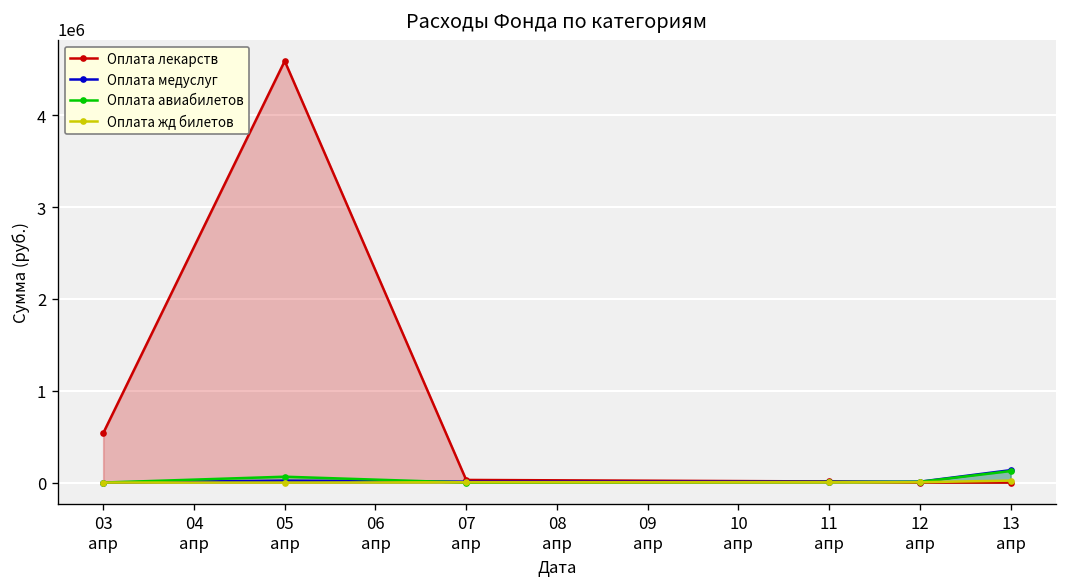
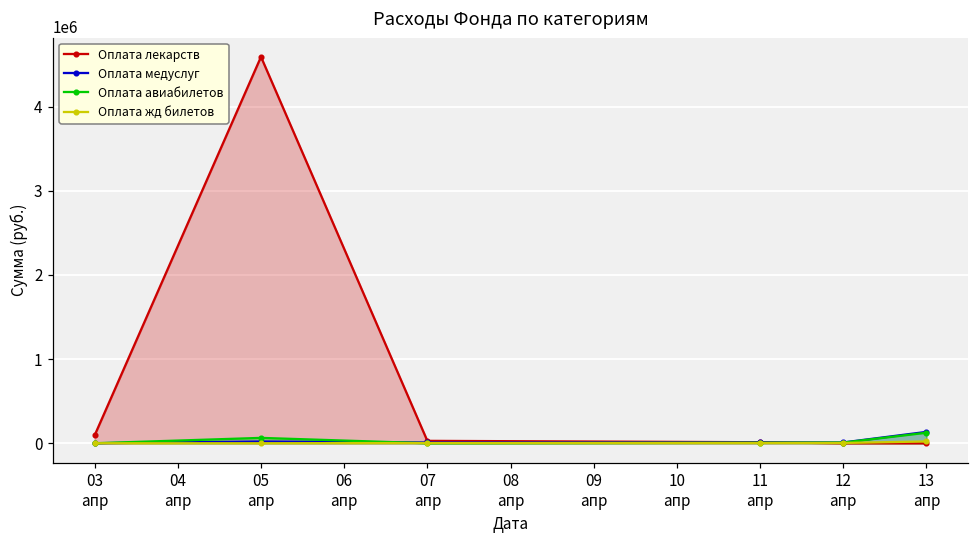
  {
    "Оплата лекарств": {
-     "03 апр": 500000,
+     "03 апр": 100000,
      "05 апр": 4600000
    },
    "Оплата авиабилетов": {
      "05 апр": 100000
    }
  }
